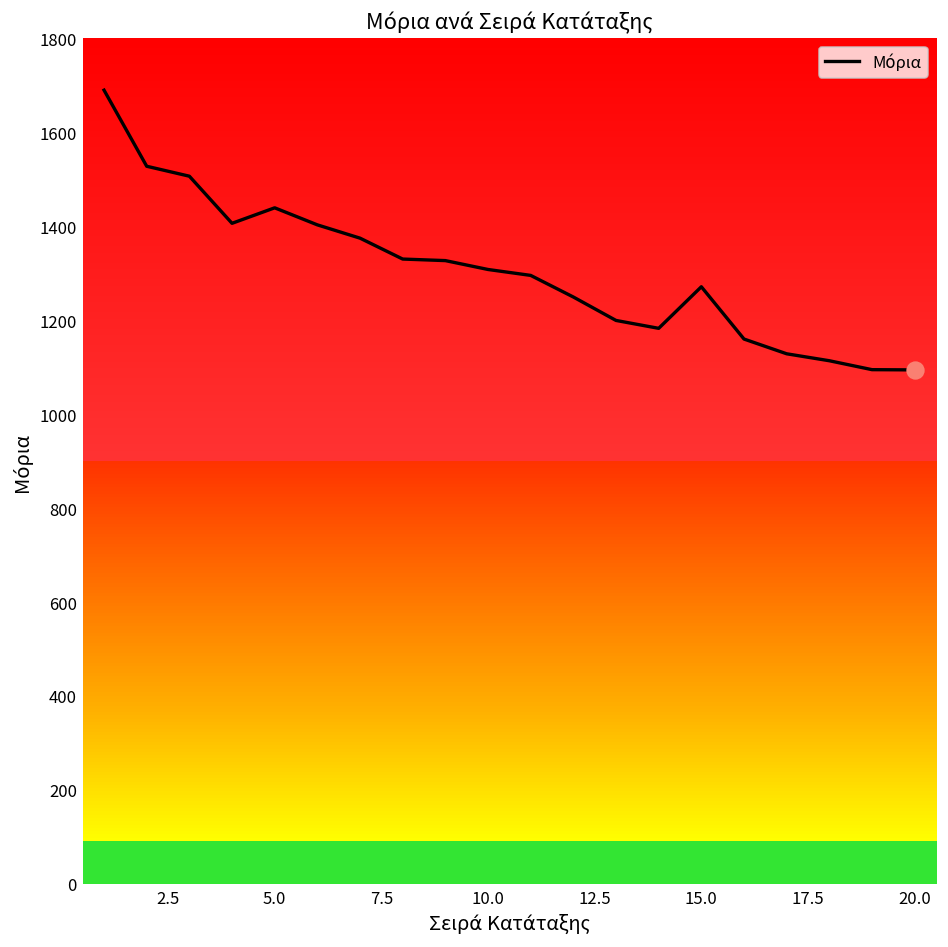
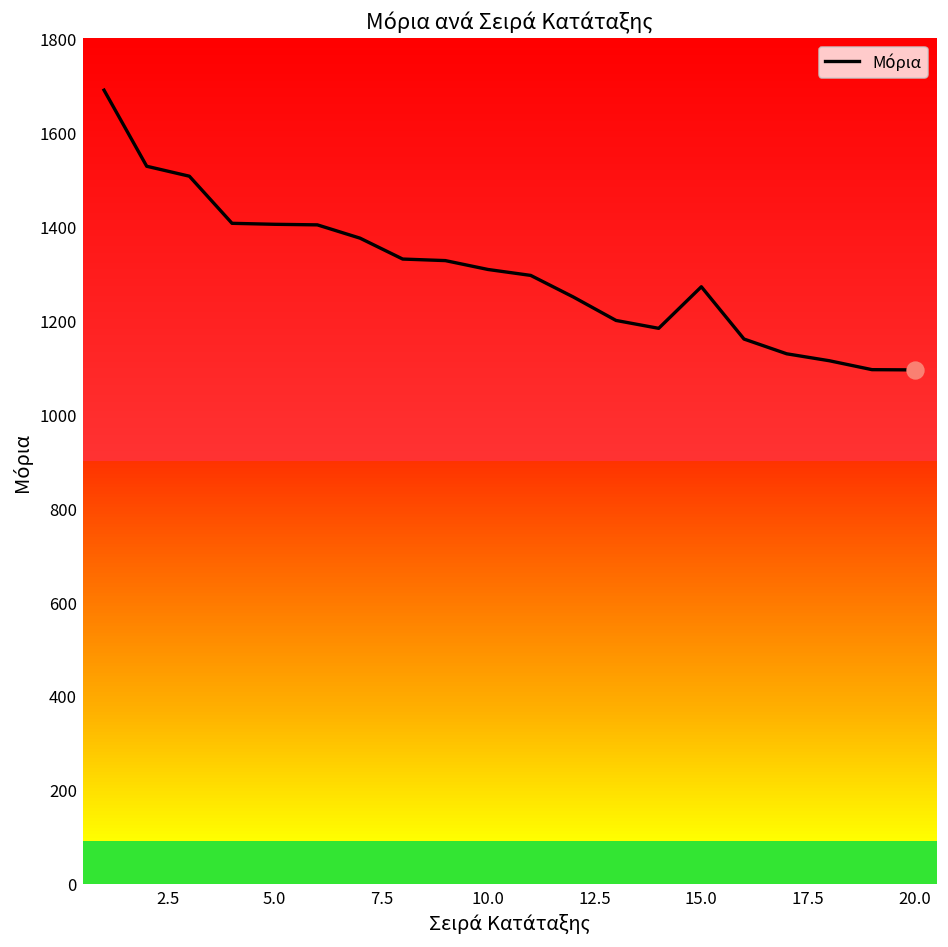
  {
    "Μόρια": {
-     "5.0": 1440,
+     "5.0": 1400,
      "10.0": 1310,
      "15.0": 1270
    }
  }
